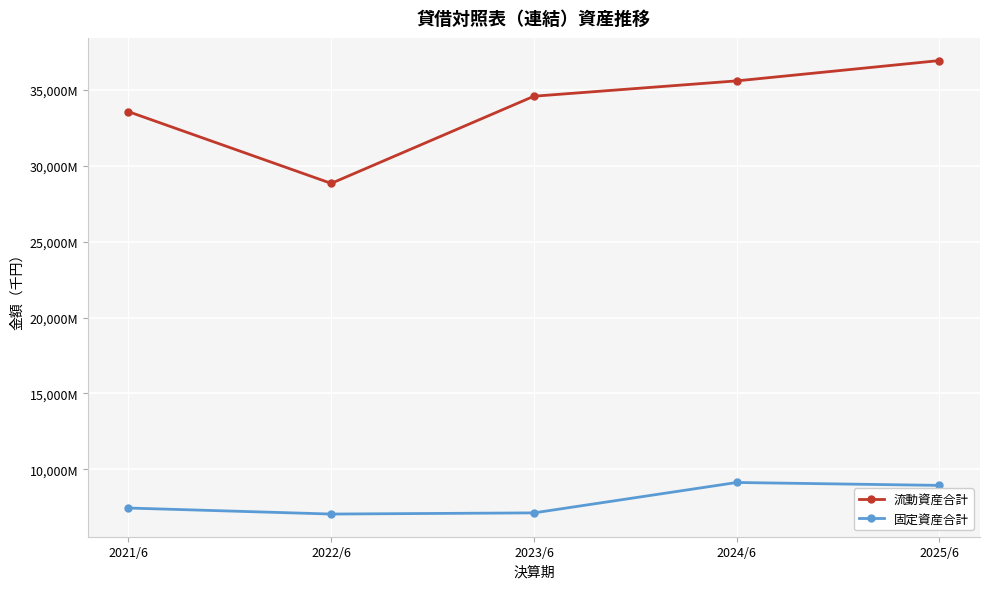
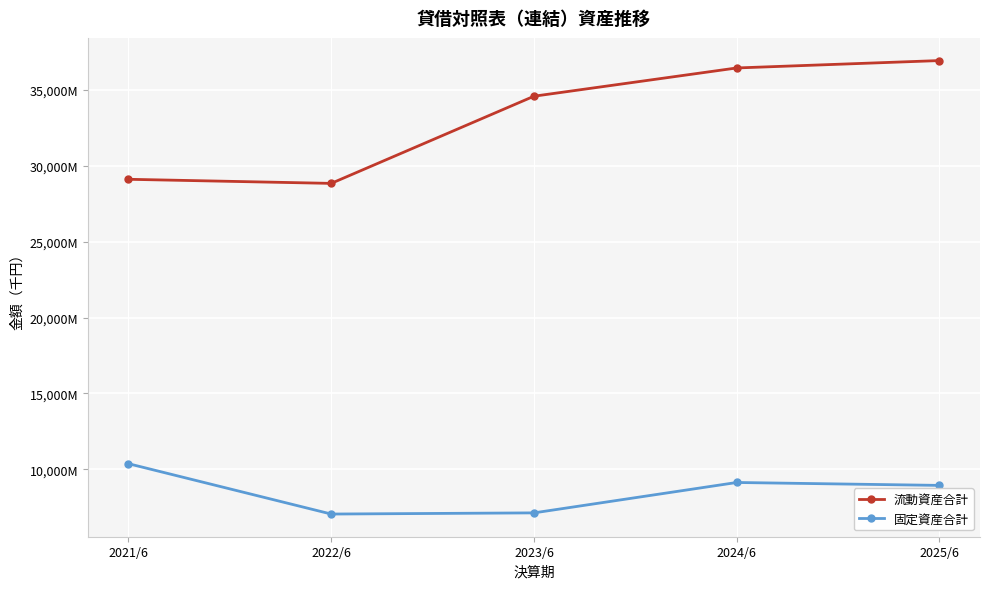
  {
    "流動資産合計": {
-     "2021/6": "33,600,000,000",
+     "2021/6": "29,100,000,000",
      "2022/6": "28,800,000,000",
      "2023/6": "34,600,000,000",
-     "2024/6": "35,600,000,000",
+     "2024/6": "36,400,000,000",
      "2025/6": "36,900,000,000"
    },
    "固定資産合計": {
-     "2021/6": "7,500,000,000",
+     "2021/6": "10,400,000,000",
      "2022/6": "7,100,000,000",
      "2023/6": "7,100,000,000",
      "2024/6": "9,100,000,000",
      "2025/6": "8,900,000,000"
    }
  }
